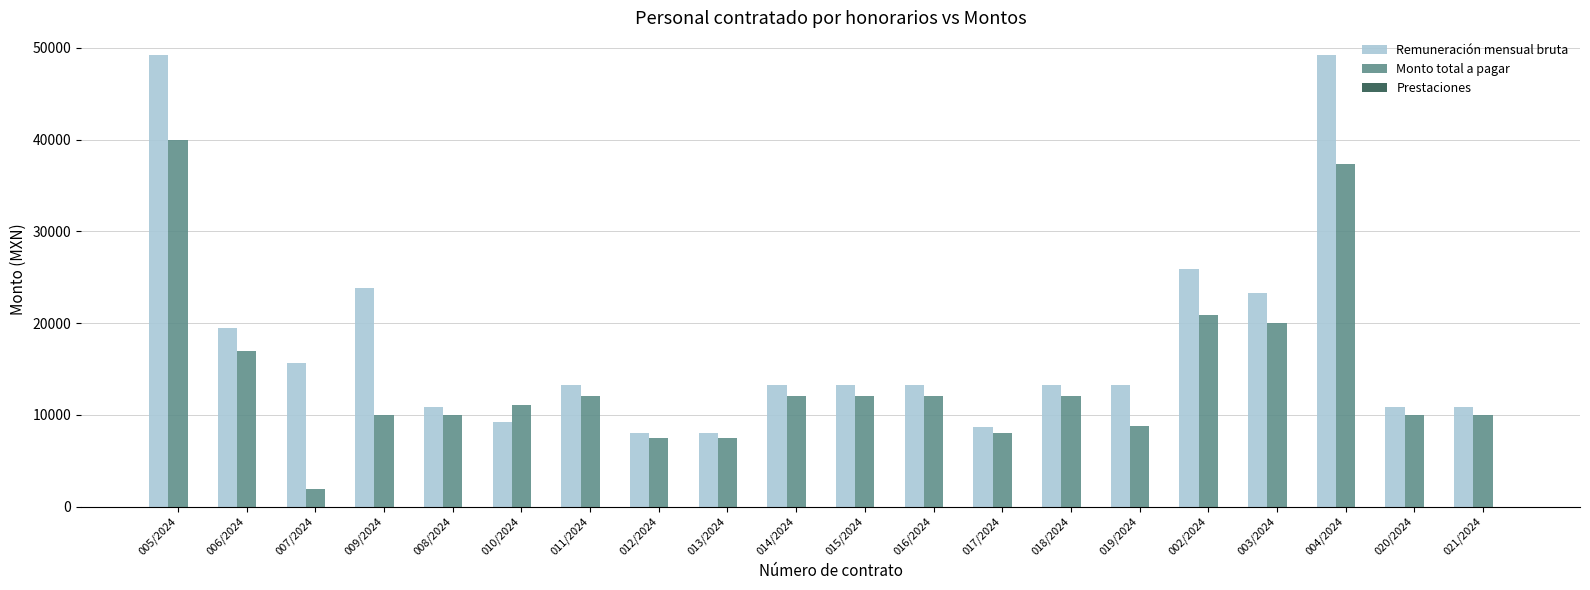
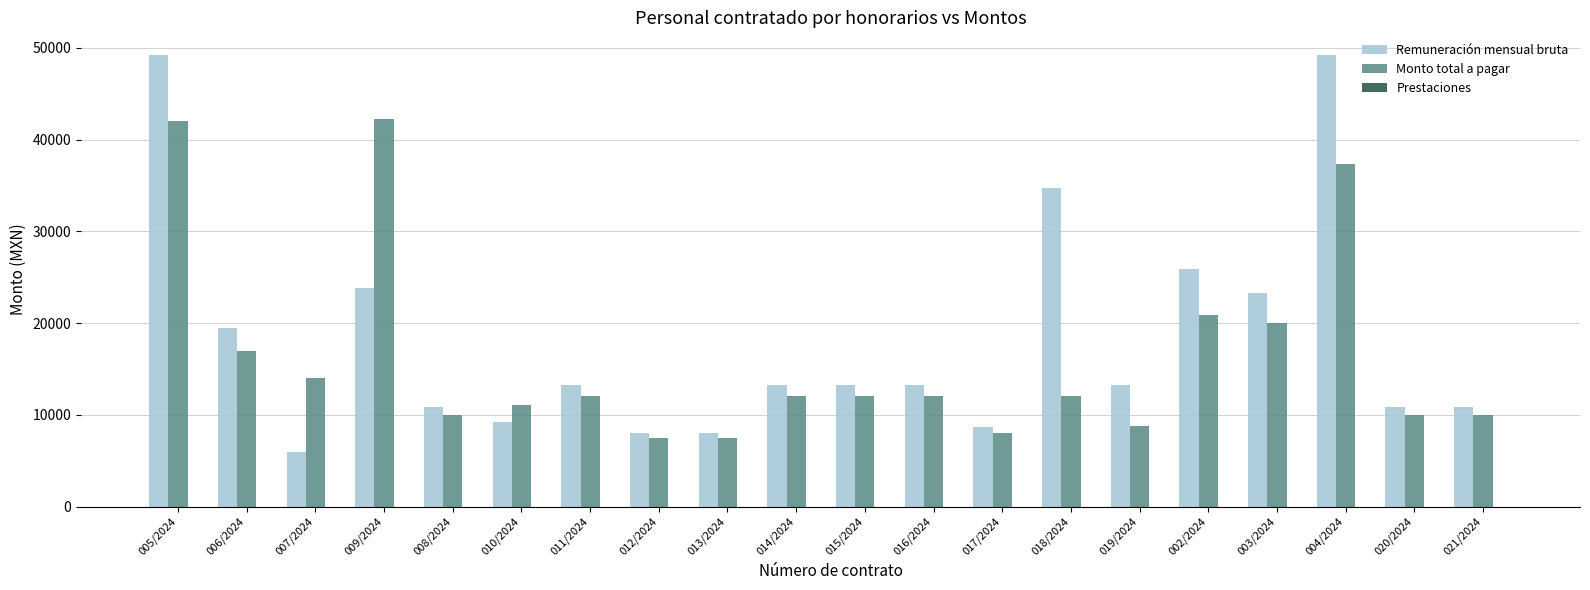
  {
    "Remuneración mensual bruta": {
      "005/2024": 49000,
      "006/2024": 19000,
-     "007/2024": 16000,
+     "007/2024": 6000,
      "009/2024": 24000,
      "008/2024": 11000,
      "010/2024": 9000,
      "011/2024": 13000,
      "012/2024": 8000,
      "013/2024": 8000,
      "014/2024": 13000,
      "015/2024": 13000,
      "016/2024": 13000,
      "017/2024": 9000,
-     "018/2024": 13000,
+     "018/2024": 35000,
      "019/2024": 13000,
      "002/2024": 26000,
      "003/2024": 23000,
      "004/2024": 49000,
      "020/2024": 11000,
      "021/2024": 11000
    },
    "Monto total a pagar": {
-     "005/2024": 40000,
+     "005/2024": 42000,
      "006/2024": 17000,
-     "007/2024": 2000,
-     "009/2024": 10000,
+     "007/2024": 14000,
+     "009/2024": 42000,
      "008/2024": 10000,
      "010/2024": 11000,
      "011/2024": 12000,
      "012/2024": 8000,
      "013/2024": 8000,
      "014/2024": 12000,
      "015/2024": 12000,
      "016/2024": 12000,
      "017/2024": 8000,
      "018/2024": 12000,
      "019/2024": 9000,
      "002/2024": 21000,
      "003/2024": 20000,
      "004/2024": 37000,
      "020/2024": 10000,
      "021/2024": 10000
    },
    "Prestaciones": {
      "005/2024": 0,
      "006/2024": 0,
      "007/2024": 0,
      "009/2024": 0,
      "008/2024": 0,
      "010/2024": 0,
      "011/2024": 0,
      "012/2024": 0,
      "013/2024": 0,
      "014/2024": 0,
      "015/2024": 0,
      "016/2024": 0,
      "017/2024": 0,
      "018/2024": 0,
      "019/2024": 0,
      "002/2024": 0,
      "003/2024": 0,
      "004/2024": 0,
      "020/2024": 0,
      "021/2024": 0
    }
  }
